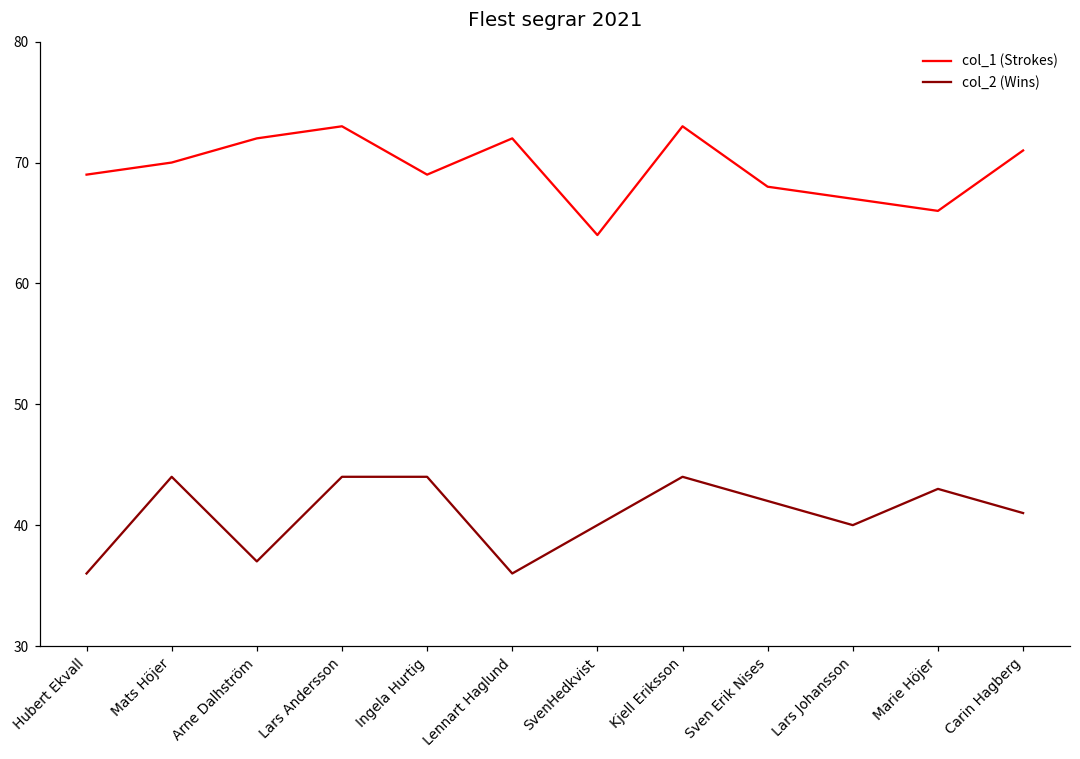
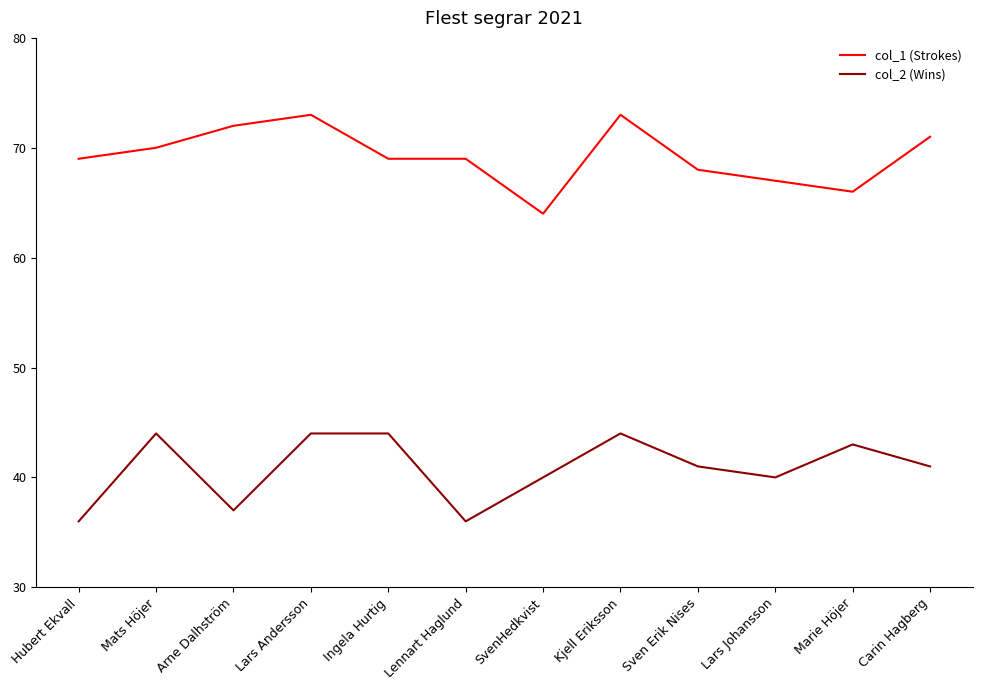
  {
    "col_1 (Strokes)": {
      "Hubert Ekvall": 69,
      "Mats Höjer": 70,
      "Arne Dalhström": 72,
      "Lars Andersson": 73,
      "Ingela Hurtig": 69,
-     "Lennart Haglund": 72,
+     "Lennart Haglund": 69,
      "SvenHedkvist": 64,
      "Kjell Eriksson": 73,
      "Sven Erik Nises": 68,
      "Lars Johansson": 67,
      "Marie Höjer": 66,
      "Carin Hagberg": 71
    },
    "col_2 (Wins)": {
      "Hubert Ekvall": 36,
      "Mats Höjer": 44,
      "Arne Dalhström": 37,
      "Lars Andersson": 44,
      "Ingela Hurtig": 44,
      "Lennart Haglund": 36,
      "SvenHedkvist": 40,
      "Kjell Eriksson": 44,
-     "Sven Erik Nises": 42,
+     "Sven Erik Nises": 41,
      "Lars Johansson": 40,
      "Marie Höjer": 43,
      "Carin Hagberg": 41
    }
  }
